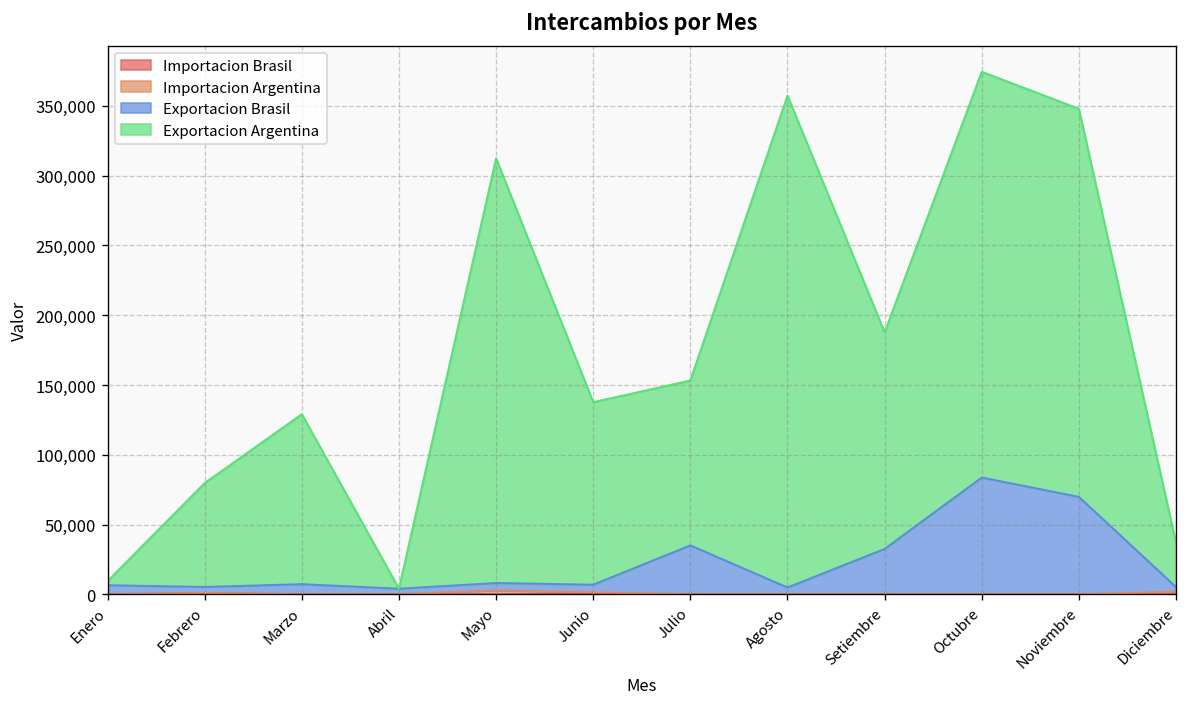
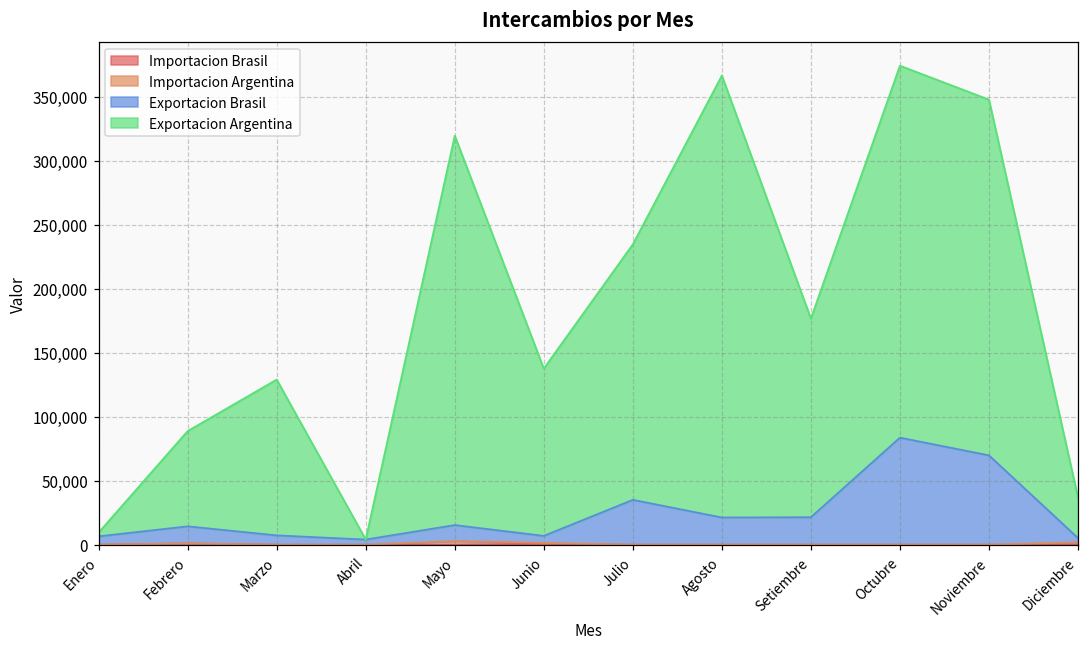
  {
    "Exportacion Brasil": {
      "Enero": "7,000",
-     "Febrero": "4,000",
+     "Febrero": "13,000",
      "Marzo": "7,000",
-     "Mayo": "5,000",
+     "Mayo": "12,000",
      "Junio": "5,000",
      "Julio": "35,000",
-     "Agosto": "5,000",
-     "Setiembre": "32,000",
+     "Agosto": "21,000",
+     "Setiembre": "21,000",
      "Octubre": "84,000",
      "Noviembre": "70,000",
      "Diciembre": "3,000"
    },
    "Exportacion Argentina": {
      "Enero": "3,000",
      "Febrero": "74,000",
      "Marzo": "122,000",
      "Mayo": "304,000",
      "Junio": "131,000",
-     "Julio": "118,000",
-     "Agosto": "352,000",
+     "Julio": "200,000",
+     "Agosto": "345,000",
      "Setiembre": "155,000",
      "Octubre": "291,000",
      "Noviembre": "278,000",
      "Diciembre": "32,000"
    }
  }
